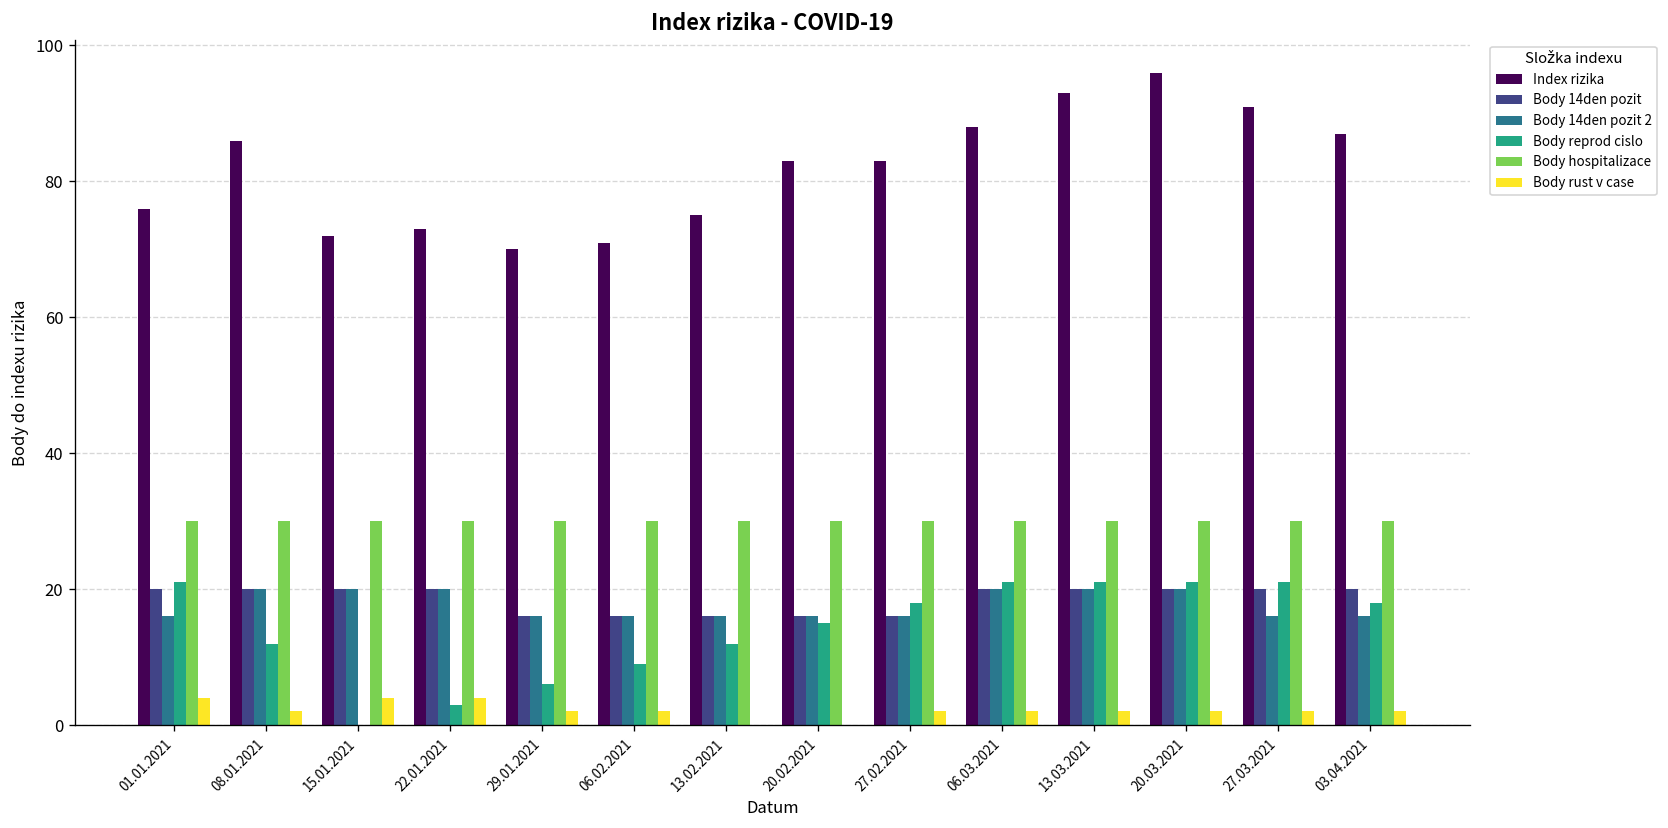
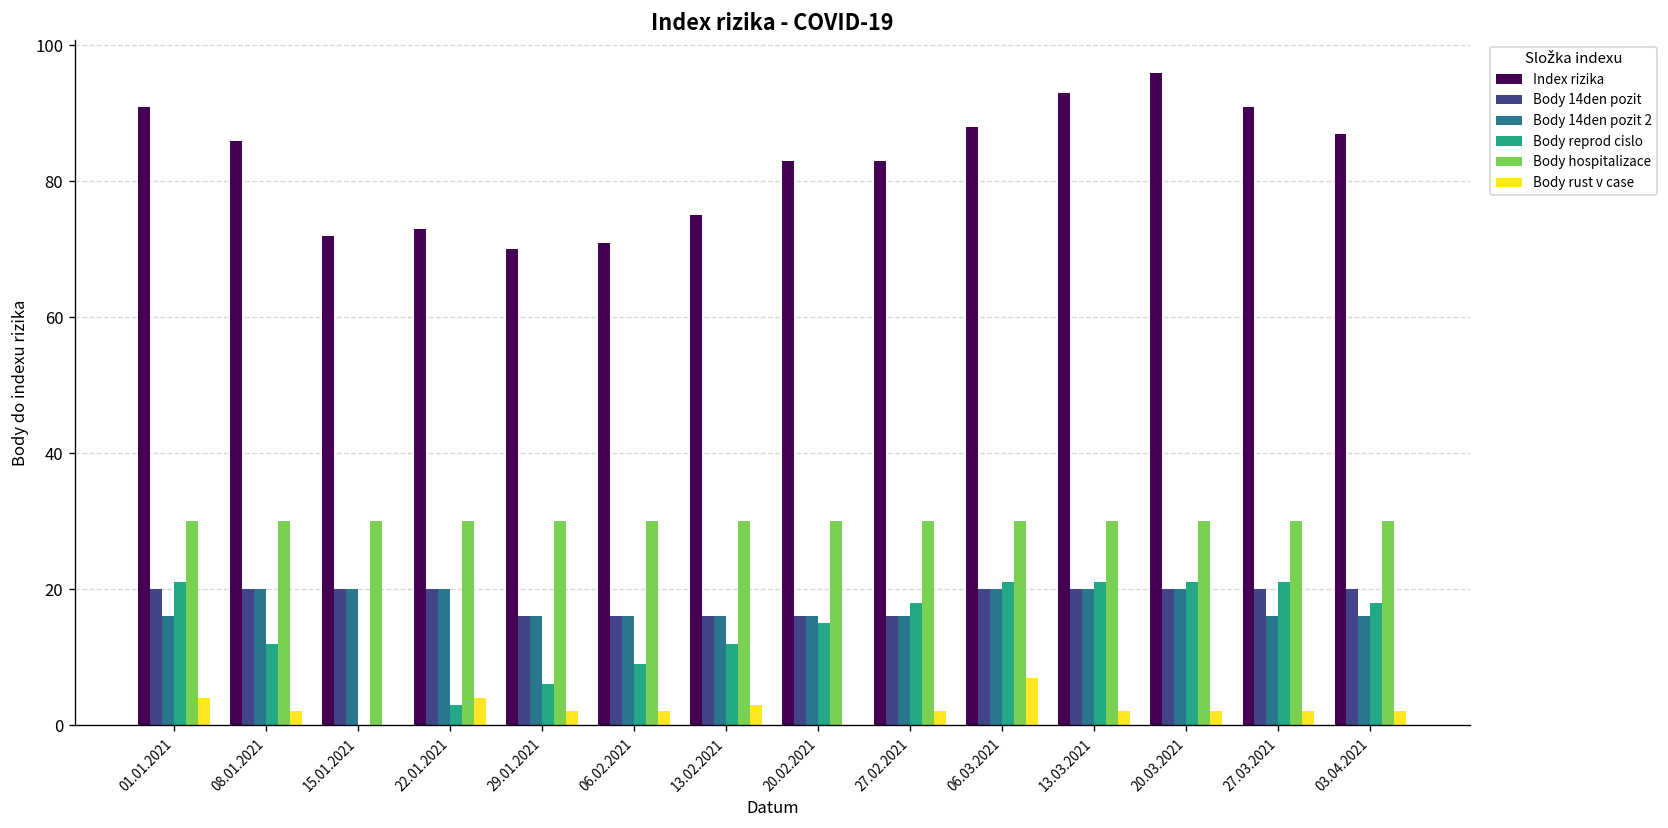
  {
    "Index rizika": {
-     "01.01.2021": 76,
+     "01.01.2021": 91,
      "08.01.2021": 86,
      "15.01.2021": 72,
      "22.01.2021": 73,
      "29.01.2021": 70,
      "06.02.2021": 71,
      "13.02.2021": 75,
      "20.02.2021": 83,
      "27.02.2021": 83,
      "06.03.2021": 88,
      "13.03.2021": 93,
      "20.03.2021": 96,
      "27.03.2021": 91,
      "03.04.2021": 87
    },
    "Body hospitalizace": {
      "01.01.2021": 30,
      "08.01.2021": 30,
      "15.01.2021": 30,
      "22.01.2021": 30,
      "29.01.2021": 30,
      "06.02.2021": 30,
      "13.02.2021": 30,
      "20.02.2021": 30,
      "27.02.2021": 30,
      "06.03.2021": 30,
      "13.03.2021": 30,
      "20.03.2021": 30,
      "27.03.2021": 30,
      "03.04.2021": 30
    },
    "Body rust v case": {
      "01.01.2021": 4,
      "08.01.2021": 2,
-     "15.01.2021": 4,
+     "15.01.2021": 0,
      "22.01.2021": 4,
      "29.01.2021": 2,
      "06.02.2021": 2,
-     "13.02.2021": 0,
+     "13.02.2021": 3,
      "20.02.2021": 0,
      "27.02.2021": 2,
-     "06.03.2021": 2,
+     "06.03.2021": 7,
      "13.03.2021": 2,
      "20.03.2021": 2,
      "27.03.2021": 2,
      "03.04.2021": 2
    }
  }
